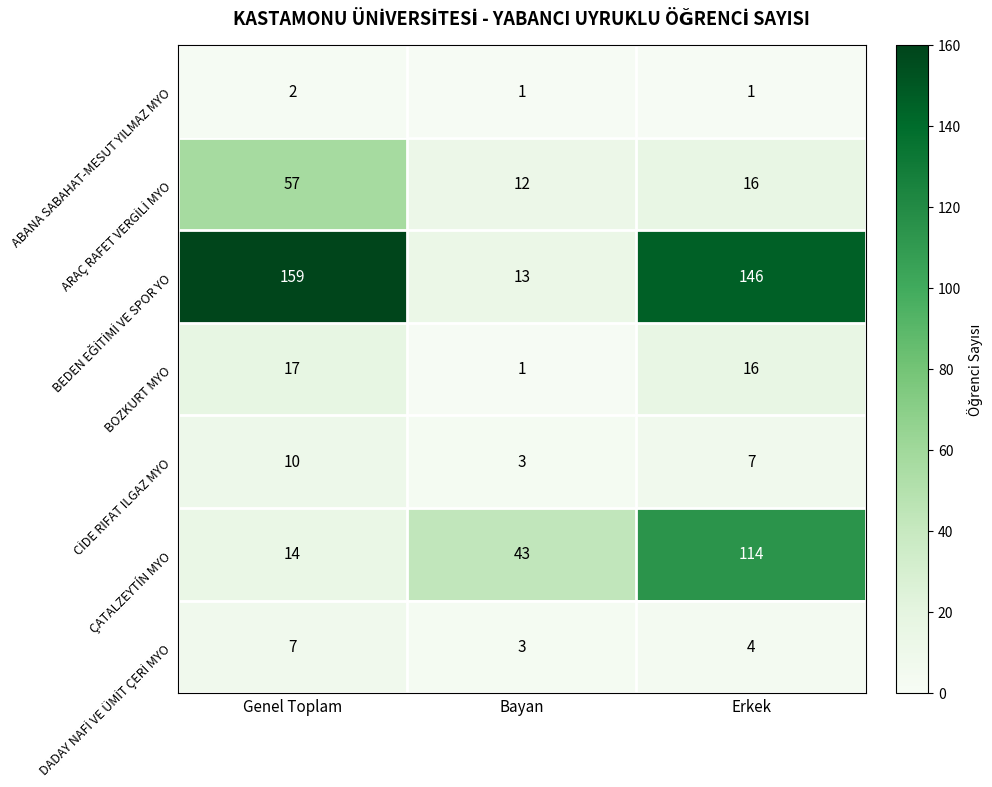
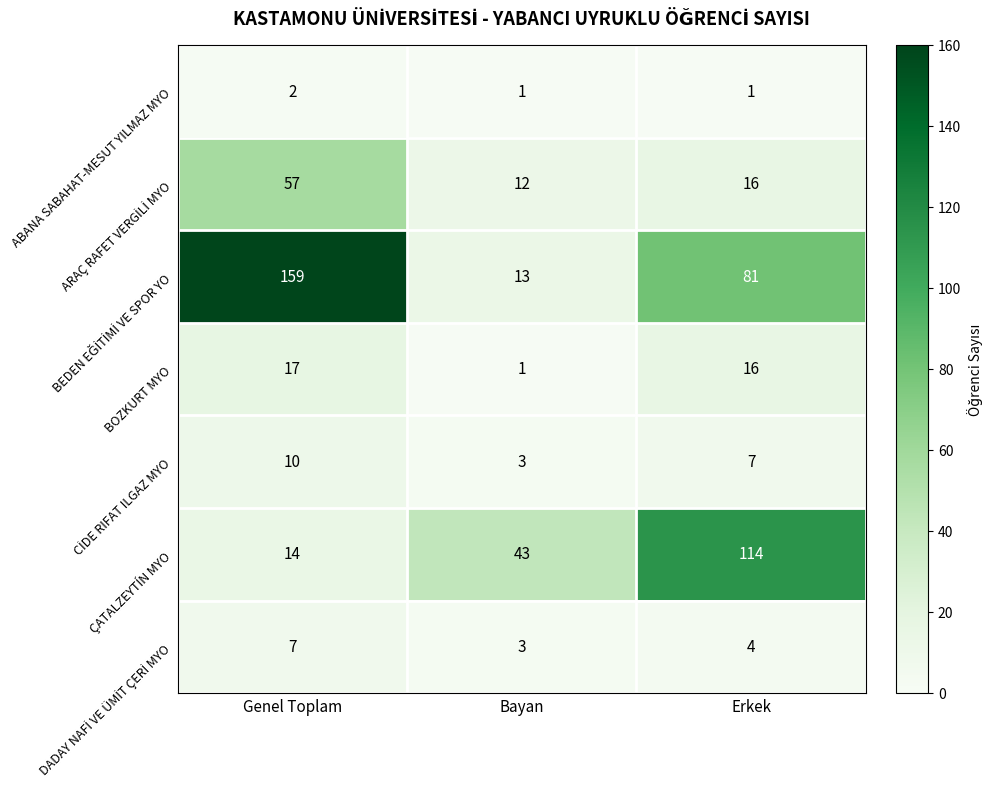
  {
    "ABANA SABAHAT-MESUT YILMAZ MYO": {
      "Genel Toplam": 2,
      "Bayan": 1,
      "Erkek": 1
    },
    "ARAÇ RAFET VERGİLİ MYO": {
      "Genel Toplam": 57,
      "Bayan": 12,
      "Erkek": 16
    },
    "BEDEN EĞİTİMİ VE SPOR YO": {
      "Genel Toplam": 159,
      "Bayan": 13,
-     "Erkek": 146
+     "Erkek": 81
    },
    "BOZKURT MYO": {
      "Genel Toplam": 17,
      "Bayan": 1,
      "Erkek": 16
    },
    "CİDE RIFAT ILGAZ MYO": {
      "Genel Toplam": 10,
      "Bayan": 3,
      "Erkek": 7
    },
    "ÇATALZEYTÍN MYO": {
      "Genel Toplam": 14,
      "Bayan": 43,
      "Erkek": 114
    },
    "DADAY NAFİ VE ÜMİT ÇERİ MYO": {
      "Genel Toplam": 7,
      "Bayan": 3,
      "Erkek": 4
    }
  }
